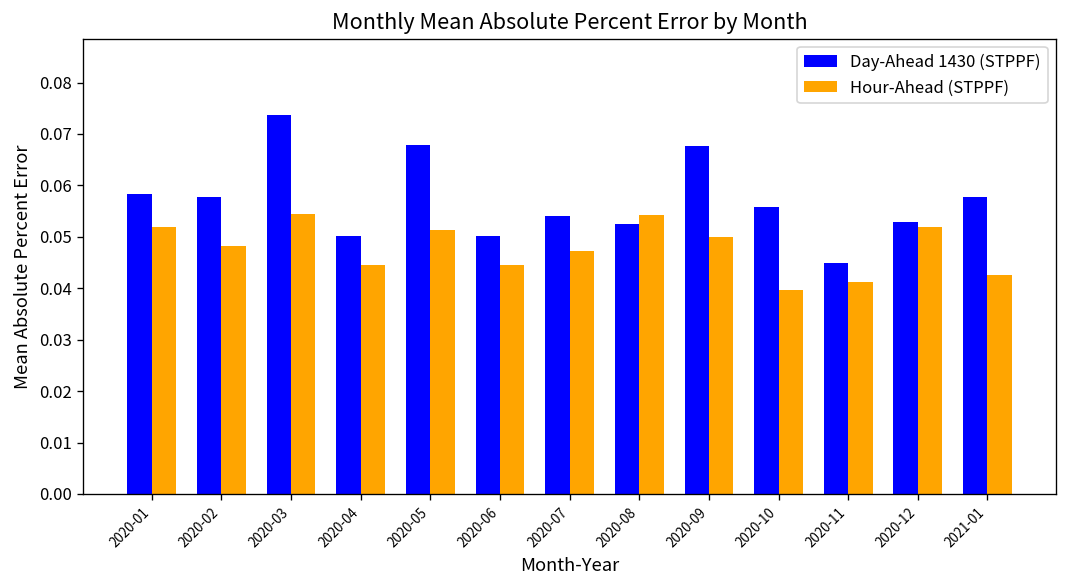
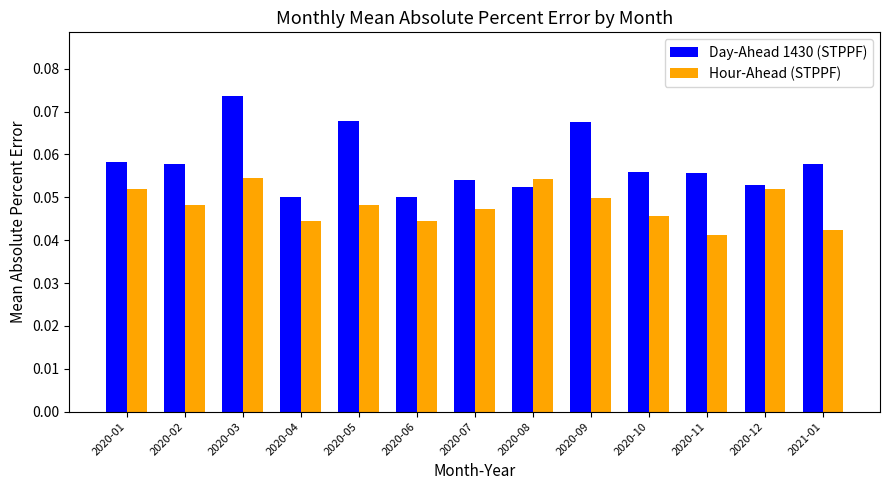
  {
    "Day-Ahead 1430 (STPPF)": {
      "2020-01": 0.058,
      "2020-02": 0.058,
      "2020-03": 0.074,
      "2020-04": 0.050,
      "2020-05": 0.068,
      "2020-06": 0.050,
      "2020-07": 0.054,
      "2020-08": 0.052,
      "2020-09": 0.068,
      "2020-10": 0.056,
-     "2020-11": 0.045,
+     "2020-11": 0.056,
      "2020-12": 0.053,
      "2021-01": 0.058
    },
    "Hour-Ahead (STPPF)": {
      "2020-01": 0.052,
      "2020-02": 0.048,
      "2020-03": 0.054,
      "2020-04": 0.044,
-     "2020-05": 0.051,
+     "2020-05": 0.048,
      "2020-06": 0.044,
      "2020-07": 0.047,
      "2020-08": 0.054,
      "2020-09": 0.050,
-     "2020-10": 0.040,
+     "2020-10": 0.046,
      "2020-11": 0.041,
      "2020-12": 0.052,
      "2021-01": 0.042
    }
  }
